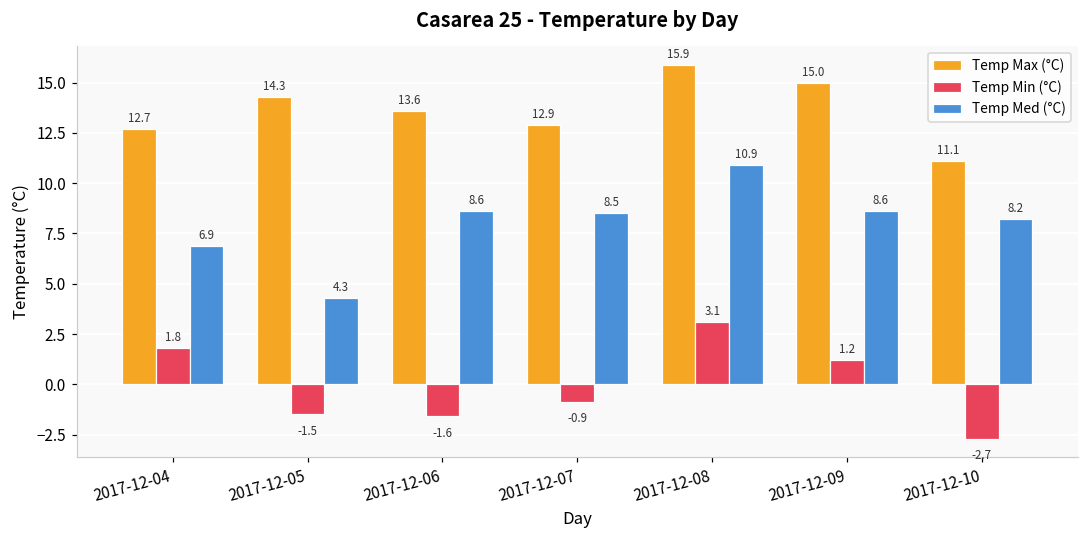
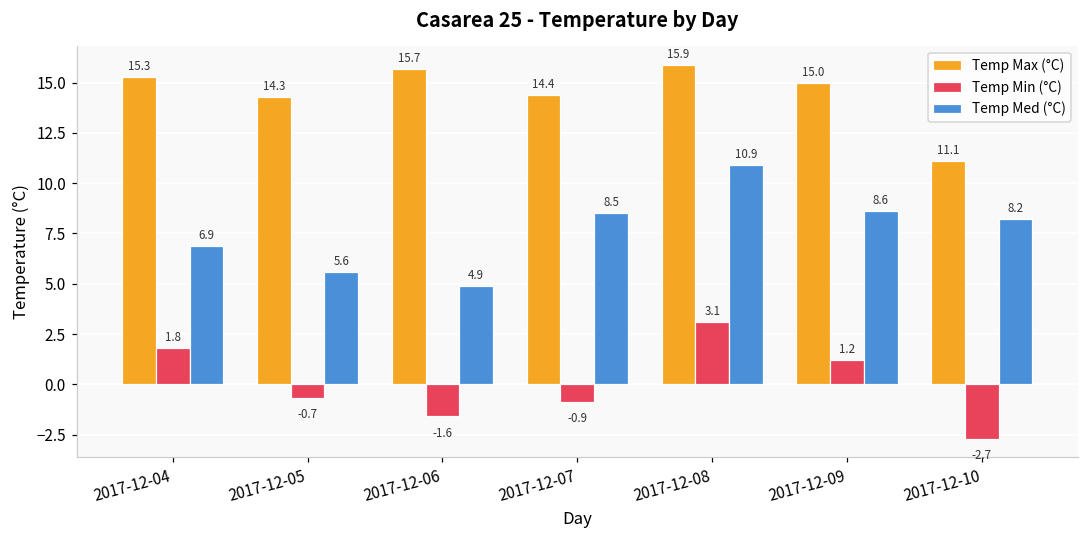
  {
    "Temp Max (°C)": {
-     "2017-12-04": 12.7,
+     "2017-12-04": 15.3,
      "2017-12-05": 14.3,
-     "2017-12-06": 13.6,
-     "2017-12-07": 12.9,
+     "2017-12-06": 15.7,
+     "2017-12-07": 14.4,
      "2017-12-08": 15.9,
      "2017-12-09": 15.0,
      "2017-12-10": 11.1
    },
    "Temp Min (°C)": {
      "2017-12-04": 1.8,
-     "2017-12-05": -1.5,
+     "2017-12-05": -0.7,
      "2017-12-06": -1.6,
      "2017-12-07": -0.9,
      "2017-12-08": 3.1,
      "2017-12-09": 1.2,
      "2017-12-10": -2.7
    },
    "Temp Med (°C)": {
      "2017-12-04": 6.9,
-     "2017-12-05": 4.3,
-     "2017-12-06": 8.6,
+     "2017-12-05": 5.6,
+     "2017-12-06": 4.9,
      "2017-12-07": 8.5,
      "2017-12-08": 10.9,
      "2017-12-09": 8.6,
      "2017-12-10": 8.2
    }
  }
